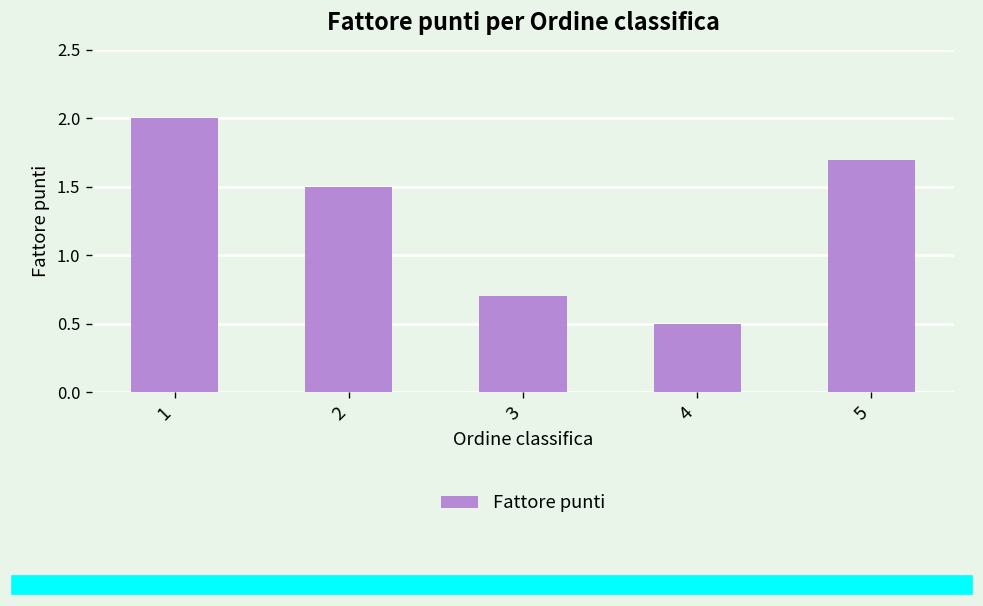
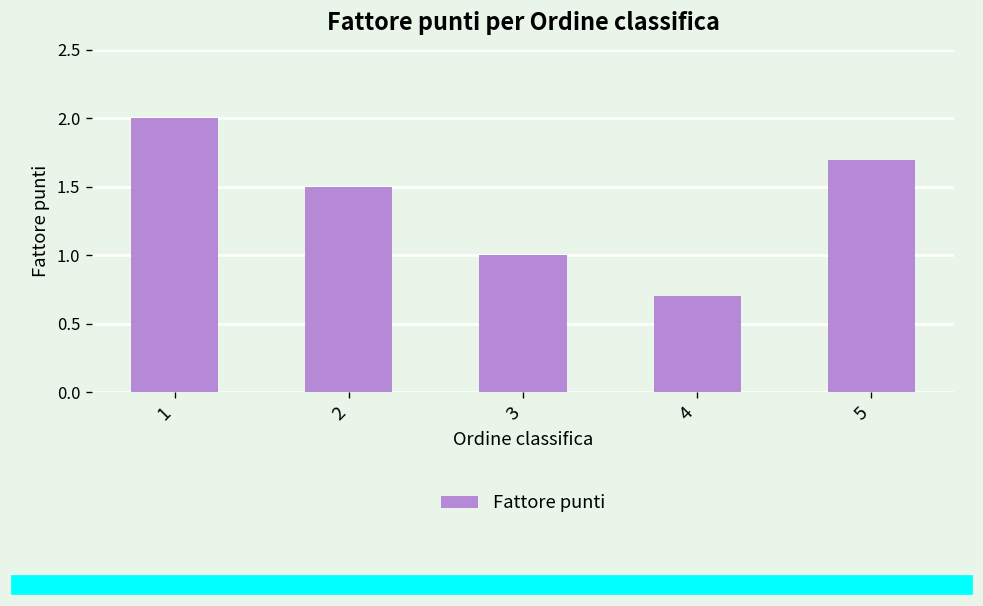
  {
    "1": 2.0,
    "2": 1.5,
-   "3": 0.7,
-   "4": 0.5,
+   "3": 1.0,
+   "4": 0.7,
    "5": 1.7
  }
